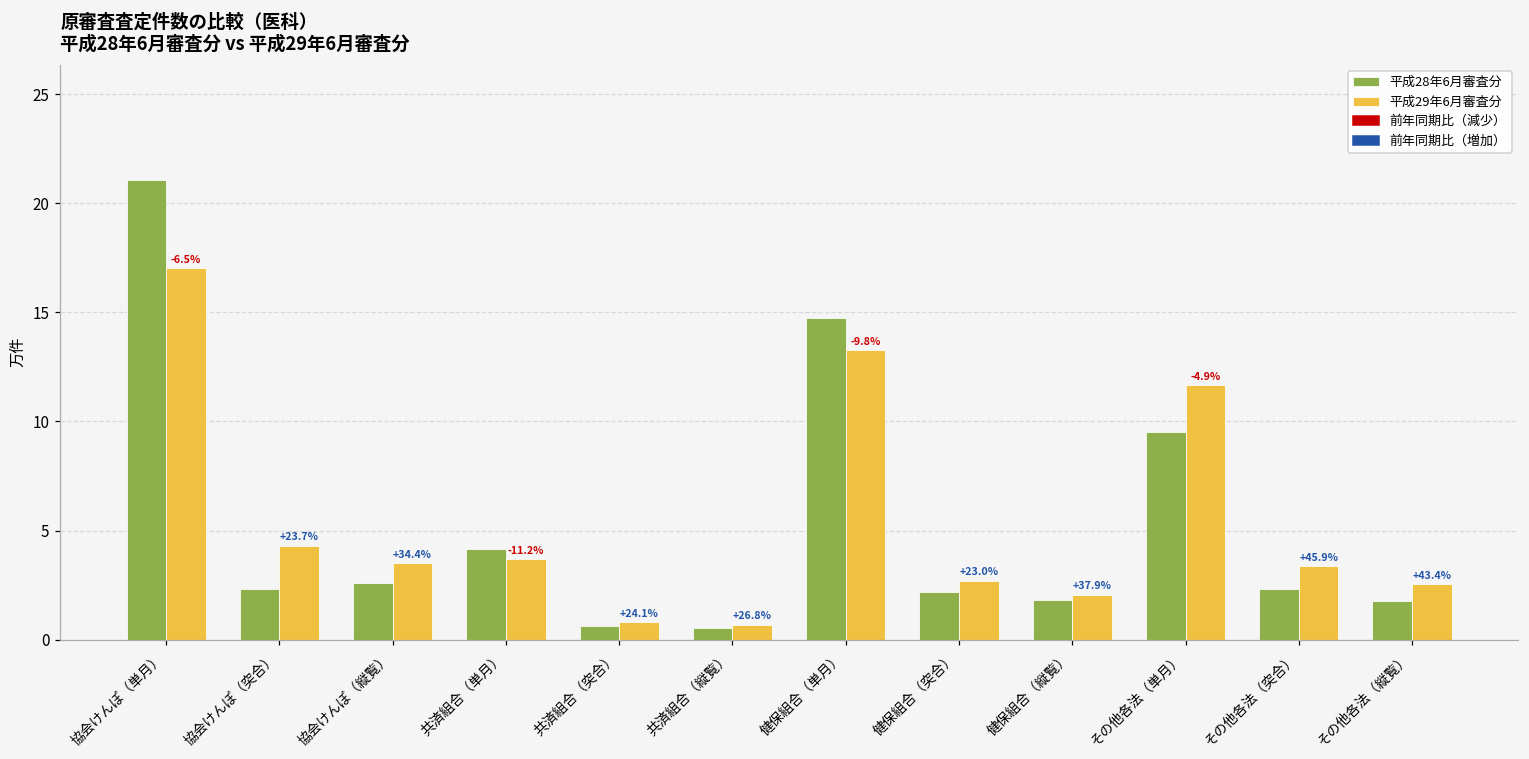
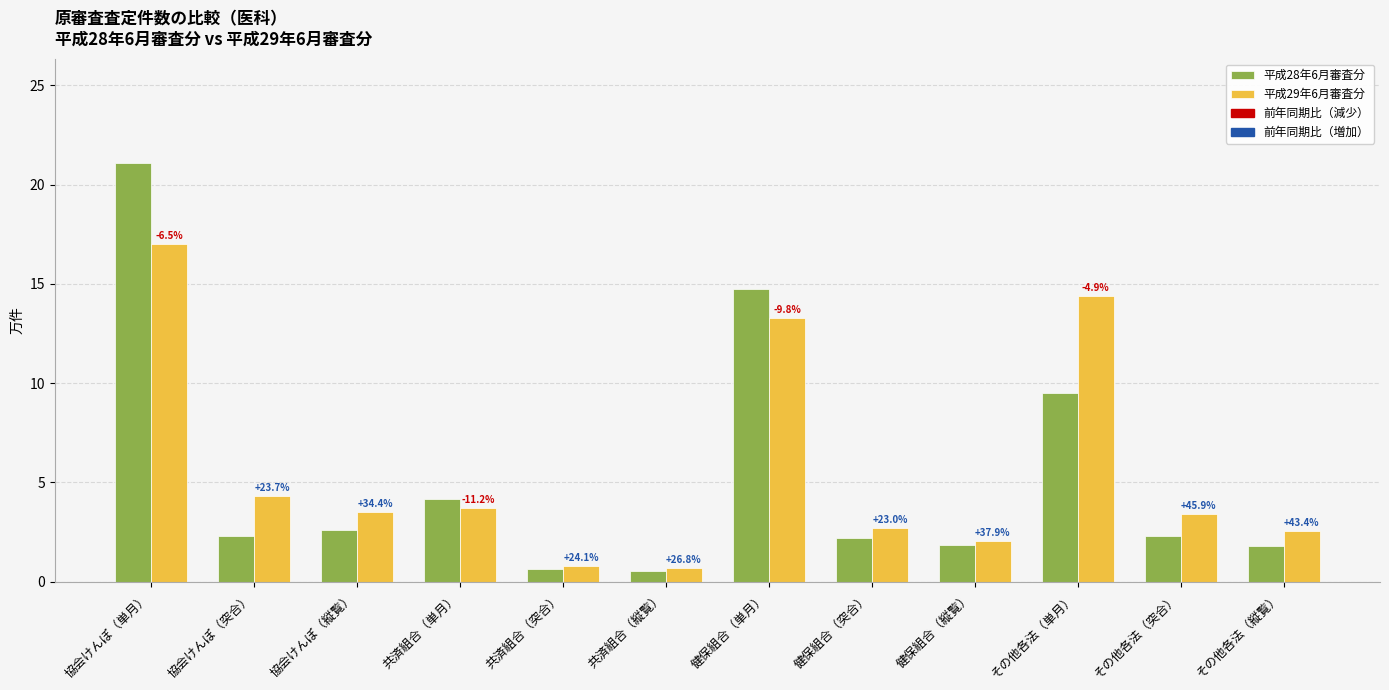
  {
    "平成28年6月審査分": {
      "協会けんぽ（単月）": 21.1,
      "協会けんぽ（突合）": 2.3,
      "協会けんぽ（縦覧）": 2.6,
      "共済組合（単月）": 4.2,
      "共済組合（突合）": 0.6,
      "共済組合（縦覧）": 0.5,
      "健保組合（単月）": 14.7,
      "健保組合（突合）": 2.2,
      "健保組合（縦覧）": 1.8,
      "その他各法（単月）": 9.5,
      "その他各法（突合）": 2.3,
      "その他各法（縦覧）": 1.8
    },
    "平成29年6月審査分": {
-     "その他各法（単月）": 11.7
+     "その他各法（単月）": 14.4
    }
  }
